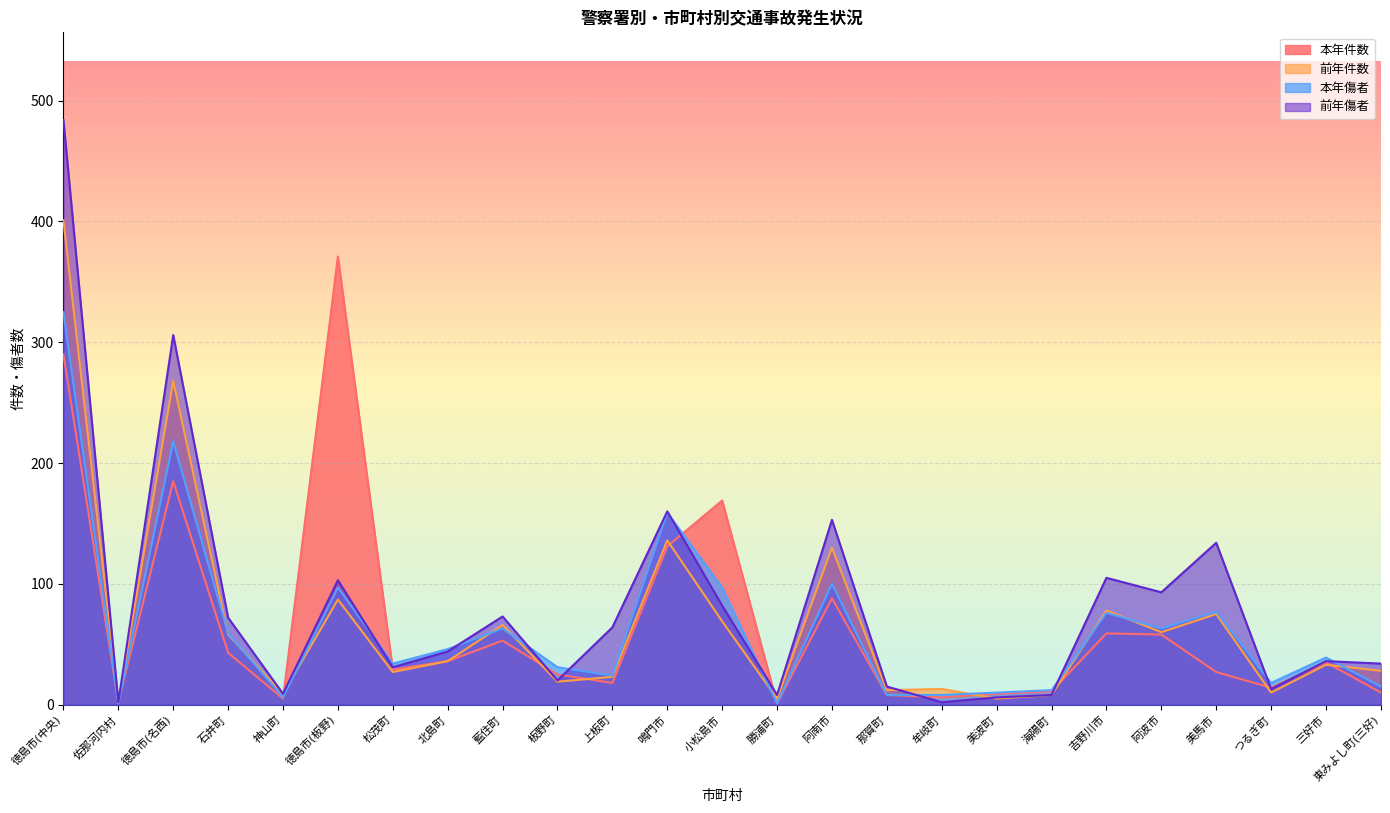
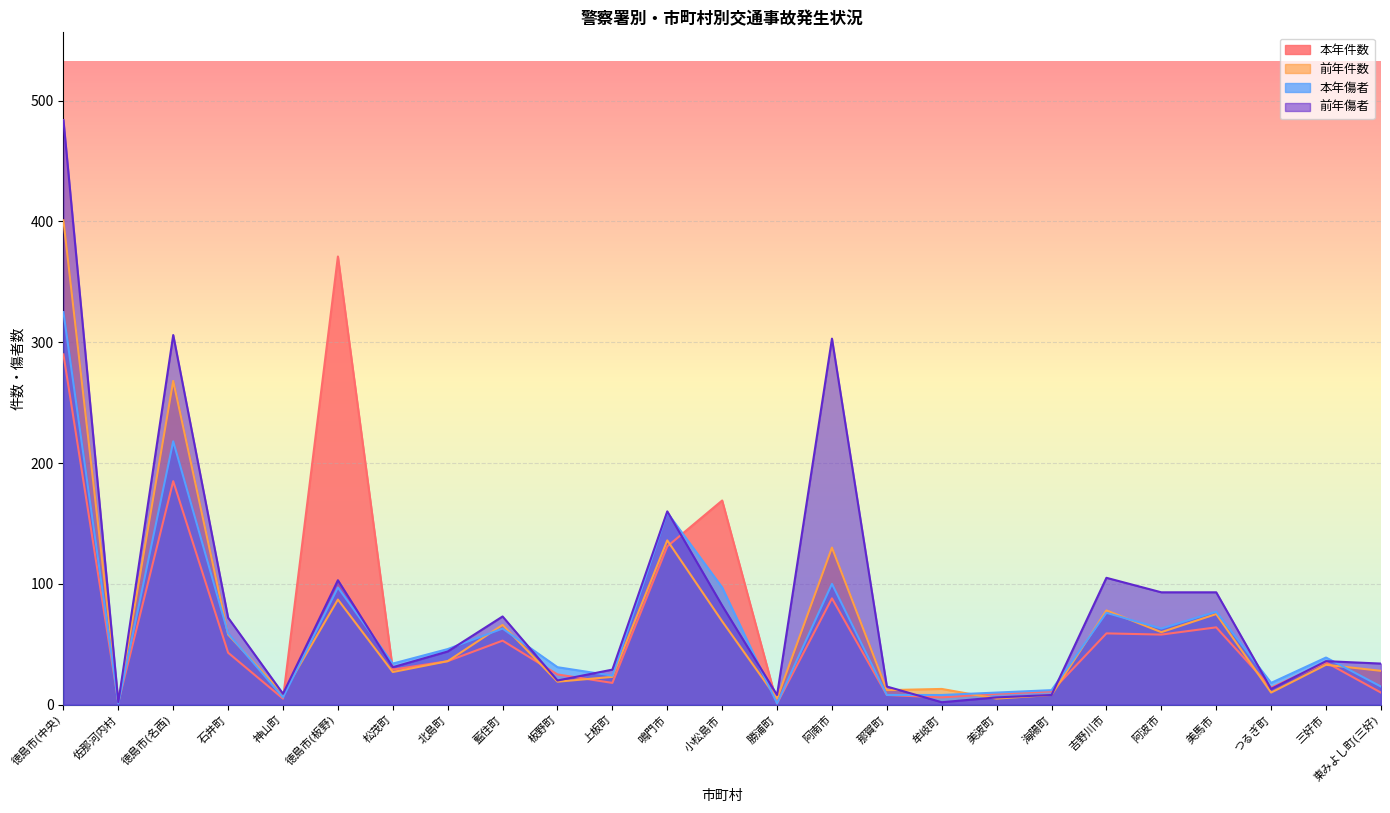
  {
    "本年件数": {
      "徳島市(中央)": 290,
      "徳島市(名西)": 185,
      "石井町": 43,
      "徳島市(板野)": 371,
      "藍住町": 53,
      "板野町": 25,
      "上板町": 18,
      "鳴門市": 131,
      "小松島市": 169,
      "阿南市": 88,
      "吉野川市": 59,
-     "美馬市": 27,
+     "美馬市": 64,
      "東みよし町(三好)": 10
    },
    "前年件数": {
      "徳島市(中央)": 401,
      "徳島市(名西)": 268,
      "徳島市(板野)": 87,
      "藍住町": 66,
      "鳴門市": 136,
      "小松島市": 69,
      "勝浦町": 5,
      "阿南市": 130,
      "那賀町": 12,
      "牟岐町": 13,
      "つるぎ町": 10,
      "東みよし町(三好)": 28
    },
    "本年傷者": {
      "徳島市(中央)": 325,
      "徳島市(名西)": 218,
      "徳島市(板野)": 97,
      "松茂町": 34,
      "藍住町": 63,
      "板野町": 31,
      "小松島市": 97,
      "阿南市": 100,
      "阿波市": 63,
      "つるぎ町": 18,
      "三好市": 39,
      "東みよし町(三好)": 15
    },
    "前年傷者": {
      "徳島市(中央)": 484,
      "徳島市(名西)": 306,
      "石井町": 72,
      "徳島市(板野)": 103,
      "藍住町": 73,
-     "上板町": 64,
+     "上板町": 29,
      "小松島市": 82,
      "勝浦町": 8,
-     "阿南市": 153,
+     "阿南市": 303,
      "那賀町": 15,
      "牟岐町": 2,
      "吉野川市": 105,
      "阿波市": 93,
-     "美馬市": 134,
+     "美馬市": 93,
      "東みよし町(三好)": 34
    }
  }
